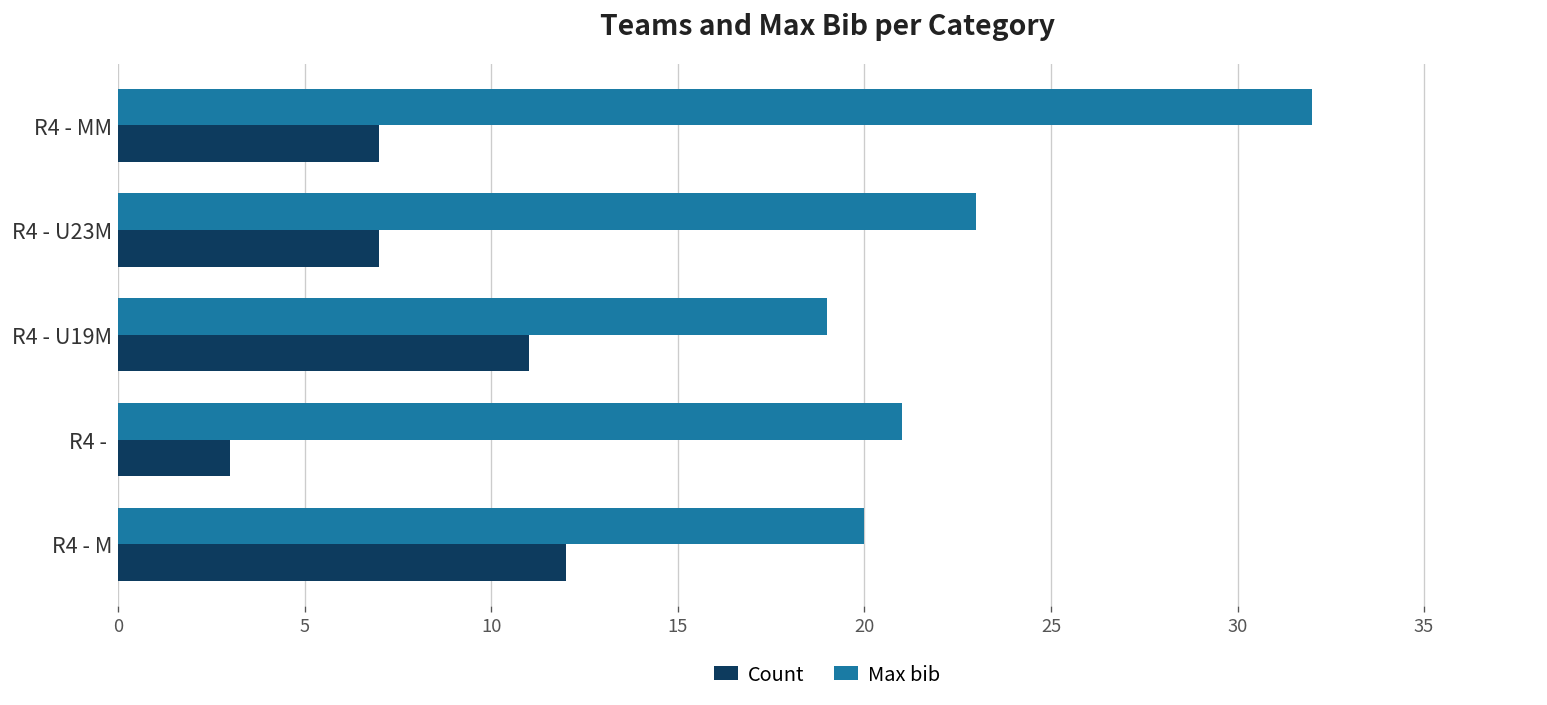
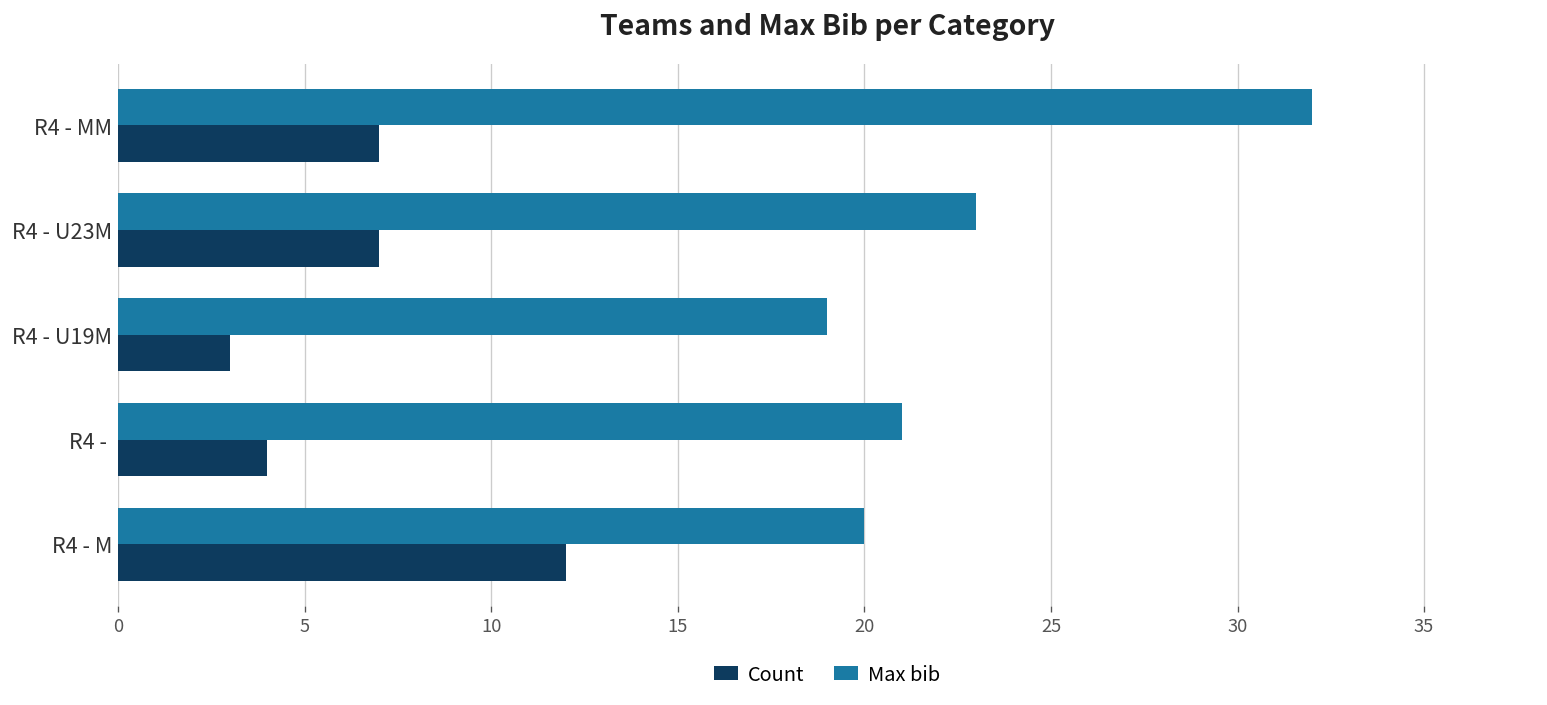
  {
    "Count": {
      "R4 - MM": 7,
      "R4 - U23M": 7,
-     "R4 - U19M": 11,
-     "R4 -": 3,
+     "R4 - U19M": 3,
+     "R4 -": 4,
      "R4 - M": 12
    },
    "Max bib": {
      "R4 - MM": 32,
      "R4 - U23M": 23,
      "R4 - U19M": 19,
      "R4 -": 21,
      "R4 - M": 20
    }
  }
